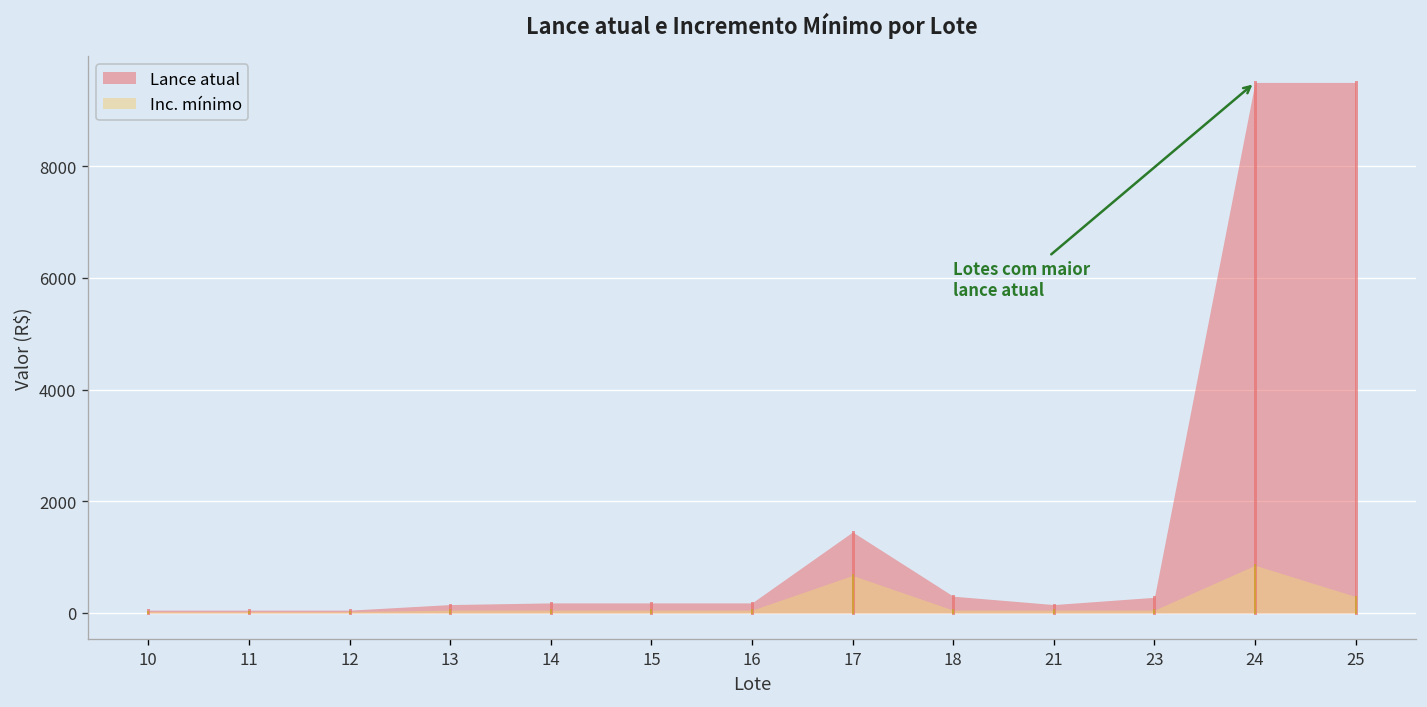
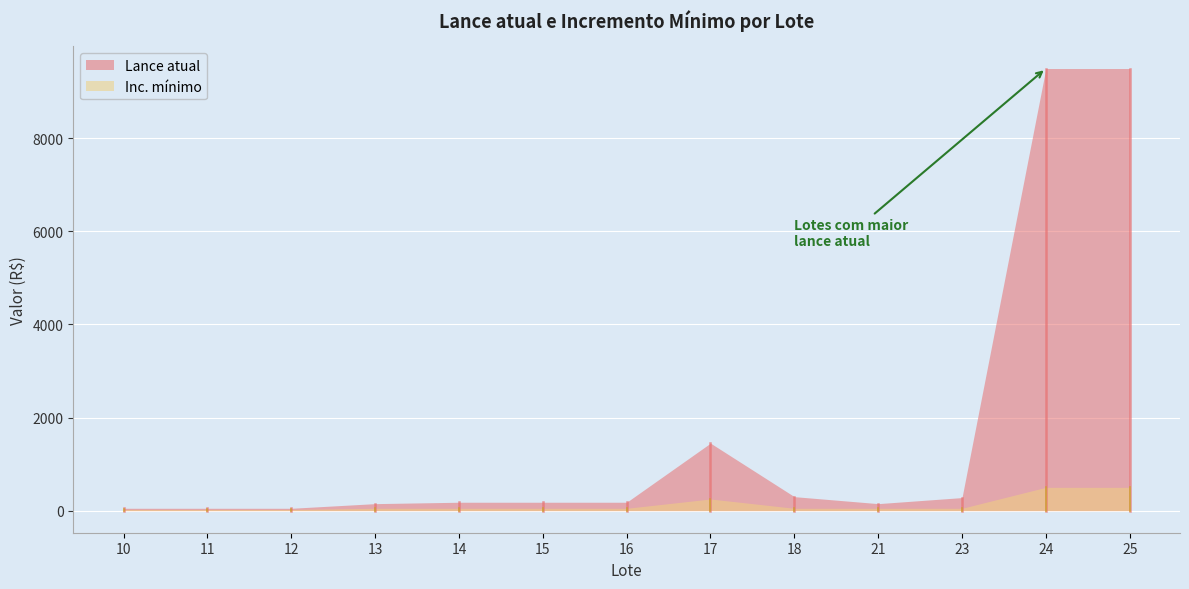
  {
    "Inc. mínimo": {
-     "17": 700,
-     "24": 900,
-     "25": 300
+     "17": 300,
+     "24": 500,
+     "25": 500
    }
  }
